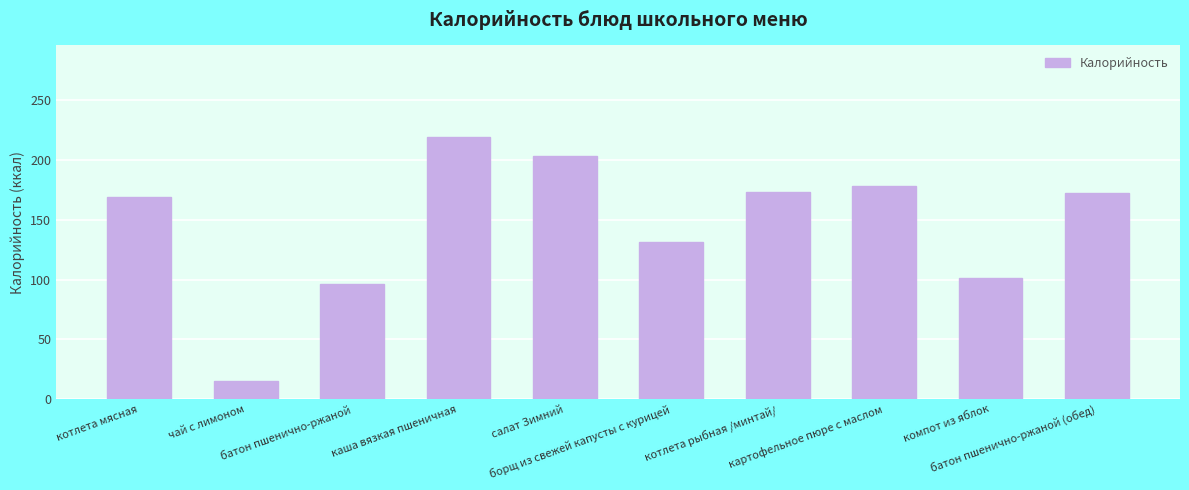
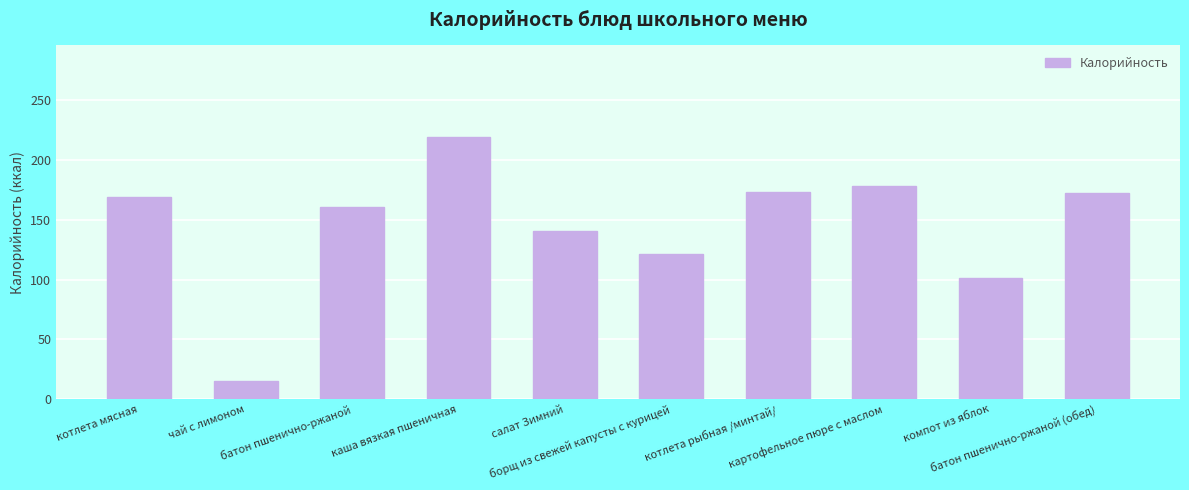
  {
    "котлета мясная": 169,
    "чай с лимоном": 15,
-   "батон пшенично-ржаной": 96,
+   "батон пшенично-ржаной": 160,
    "каша вязкая пшеничная": 219,
-   "салат Зимний": 203,
-   "борщ из свежей капусты с курицей": 131,
+   "салат Зимний": 141,
+   "борщ из свежей капусты с курицей": 121,
    "котлета рыбная /минтай/": 173,
    "картофельное пюре с маслом": 178,
    "компот из яблок": 101,
    "батон пшенично-ржаной (обед)": 172
  }
